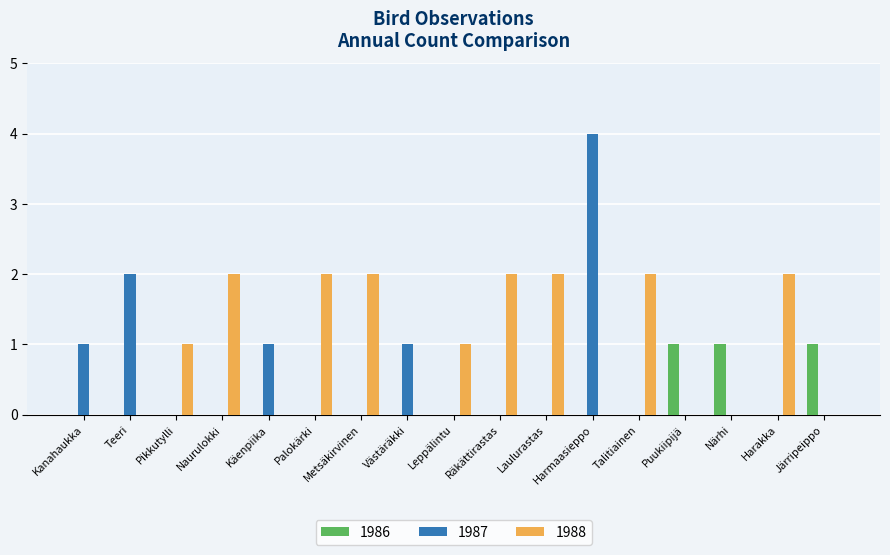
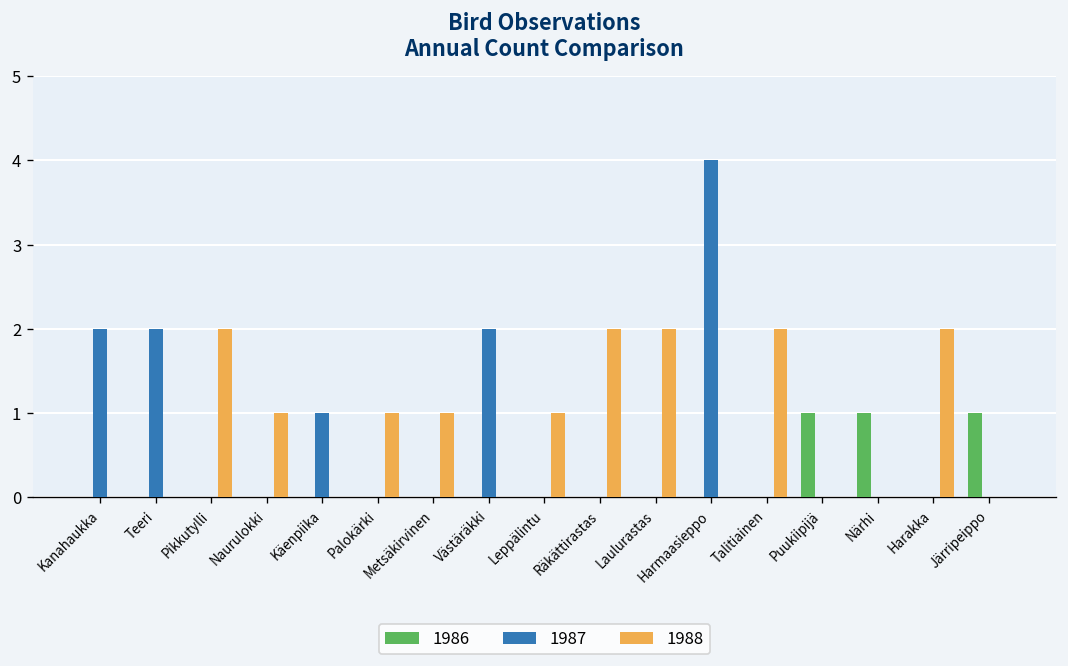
  {
    "1986": {
      "Kanahaukka": 0,
      "Teeri": 0,
      "Pikkutylli": 0,
      "Naurulokki": 0,
      "Käenpiika": 0,
      "Palokärki": 0,
      "Metsäkirvinen": 0,
      "Västäräkki": 0,
      "Leppälintu": 0,
      "Räkättirastas": 0,
      "Laulurastas": 0,
      "Harmaasieppo": 0,
      "Talitiainen": 0,
      "Puukiipijä": 1,
      "Närhi": 1,
      "Harakka": 0,
      "Järripeippo": 1
    },
    "1987": {
-     "Kanahaukka": 1,
+     "Kanahaukka": 2,
      "Teeri": 2,
      "Pikkutylli": 0,
      "Naurulokki": 0,
      "Käenpiika": 1,
      "Palokärki": 0,
      "Metsäkirvinen": 0,
-     "Västäräkki": 1,
+     "Västäräkki": 2,
      "Leppälintu": 0,
      "Räkättirastas": 0,
      "Laulurastas": 0,
      "Harmaasieppo": 4,
      "Talitiainen": 0,
      "Puukiipijä": 0,
      "Närhi": 0,
      "Harakka": 0,
      "Järripeippo": 0
    },
    "1988": {
      "Kanahaukka": 0,
      "Teeri": 0,
-     "Pikkutylli": 1,
-     "Naurulokki": 2,
+     "Pikkutylli": 2,
+     "Naurulokki": 1,
      "Käenpiika": 0,
-     "Palokärki": 2,
-     "Metsäkirvinen": 2,
+     "Palokärki": 1,
+     "Metsäkirvinen": 1,
      "Västäräkki": 0,
      "Leppälintu": 1,
      "Räkättirastas": 2,
      "Laulurastas": 2,
      "Harmaasieppo": 0,
      "Talitiainen": 2,
      "Puukiipijä": 0,
      "Närhi": 0,
      "Harakka": 2,
      "Järripeippo": 0
    }
  }
